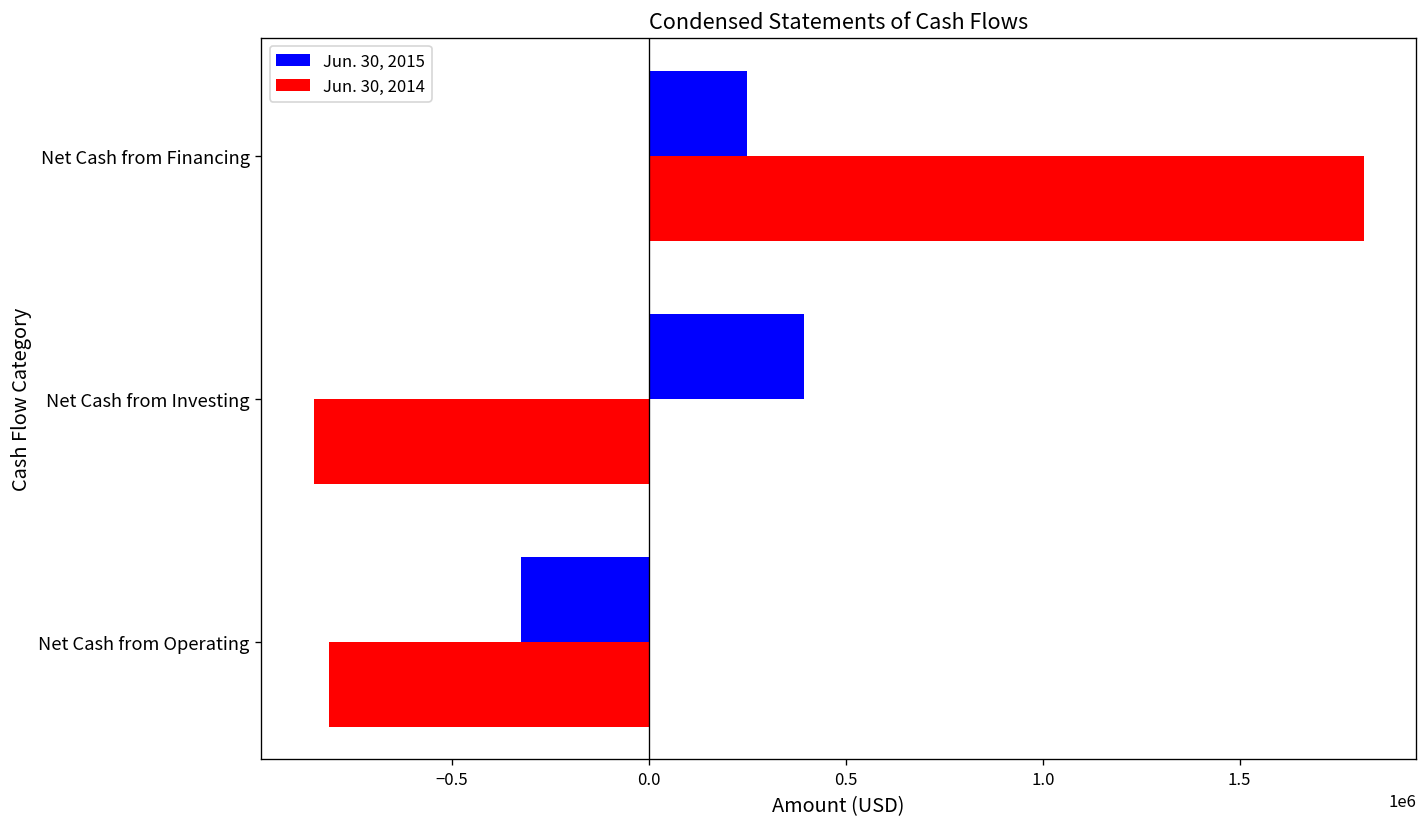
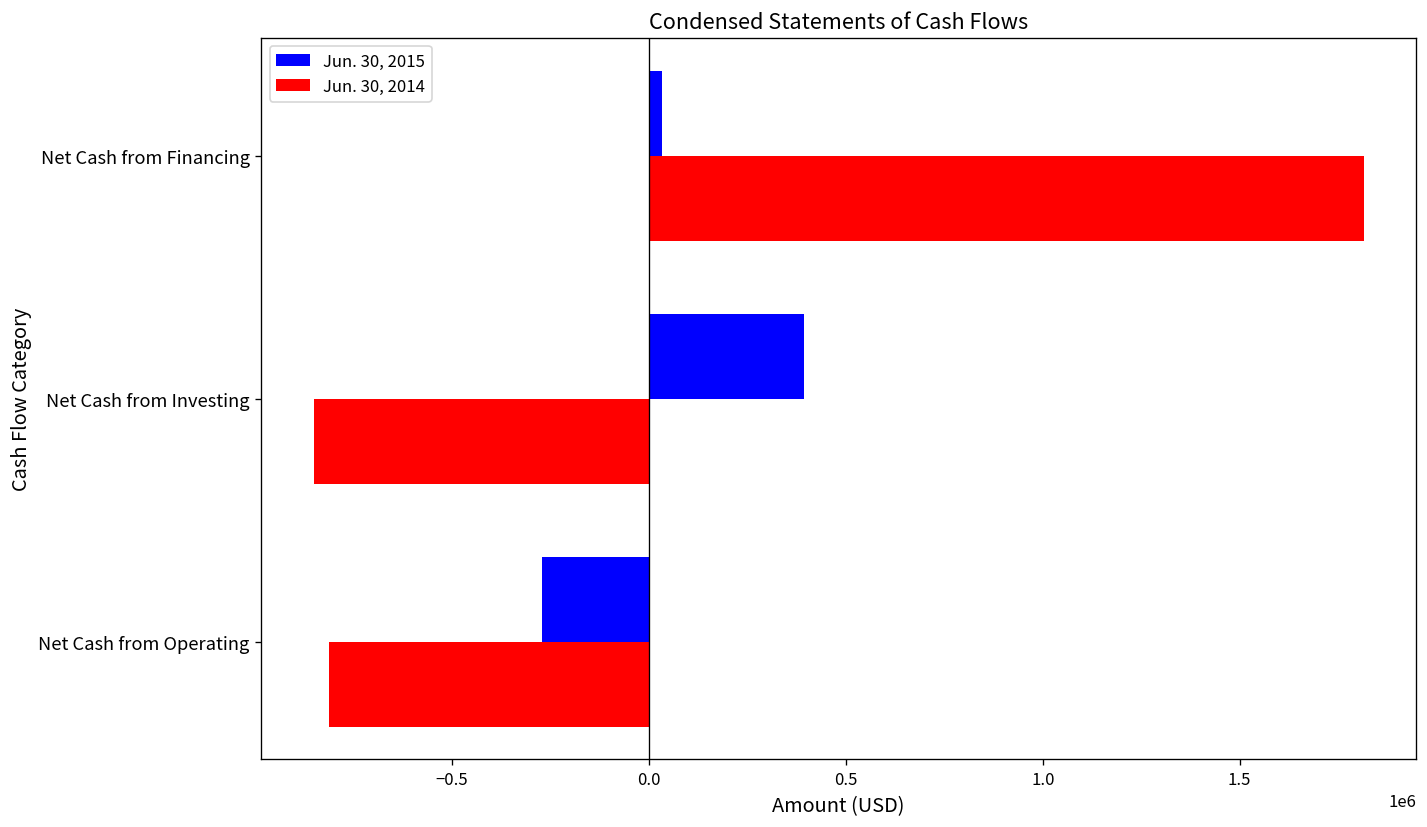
  {
    "Jun. 30, 2015": {
-     "Net Cash from Financing": 250000,
+     "Net Cash from Financing": 30000,
      "Net Cash from Investing": 390000,
-     "Net Cash from Operating": -320000
+     "Net Cash from Operating": -270000
    },
    "Jun. 30, 2014": {
      "Net Cash from Financing": 1810000,
      "Net Cash from Investing": -850000,
      "Net Cash from Operating": -810000
    }
  }
